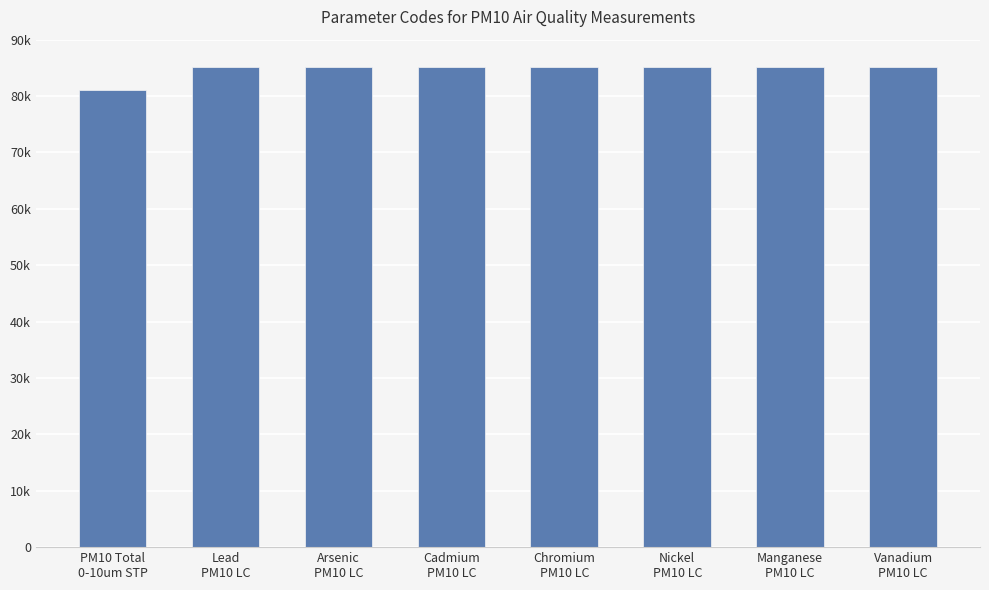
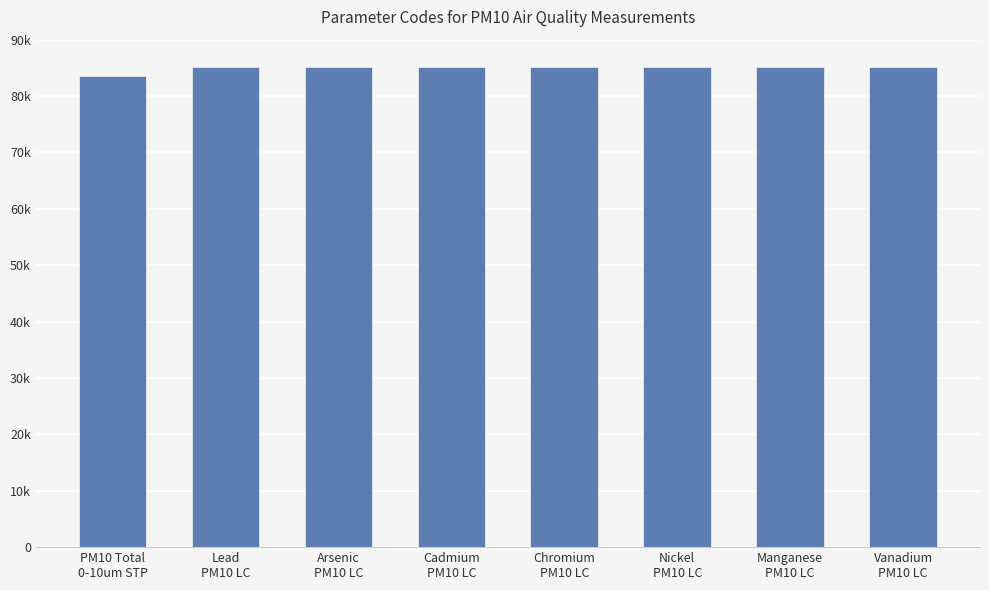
  {
-   "PM10 Total 0-10um STP": 81000,
+   "PM10 Total 0-10um STP": 84000,
    "Lead PM10 LC": 85000,
    "Arsenic PM10 LC": 85000,
    "Cadmium PM10 LC": 85000,
    "Chromium PM10 LC": 85000,
    "Nickel PM10 LC": 85000,
    "Manganese PM10 LC": 85000,
    "Vanadium PM10 LC": 85000
  }
